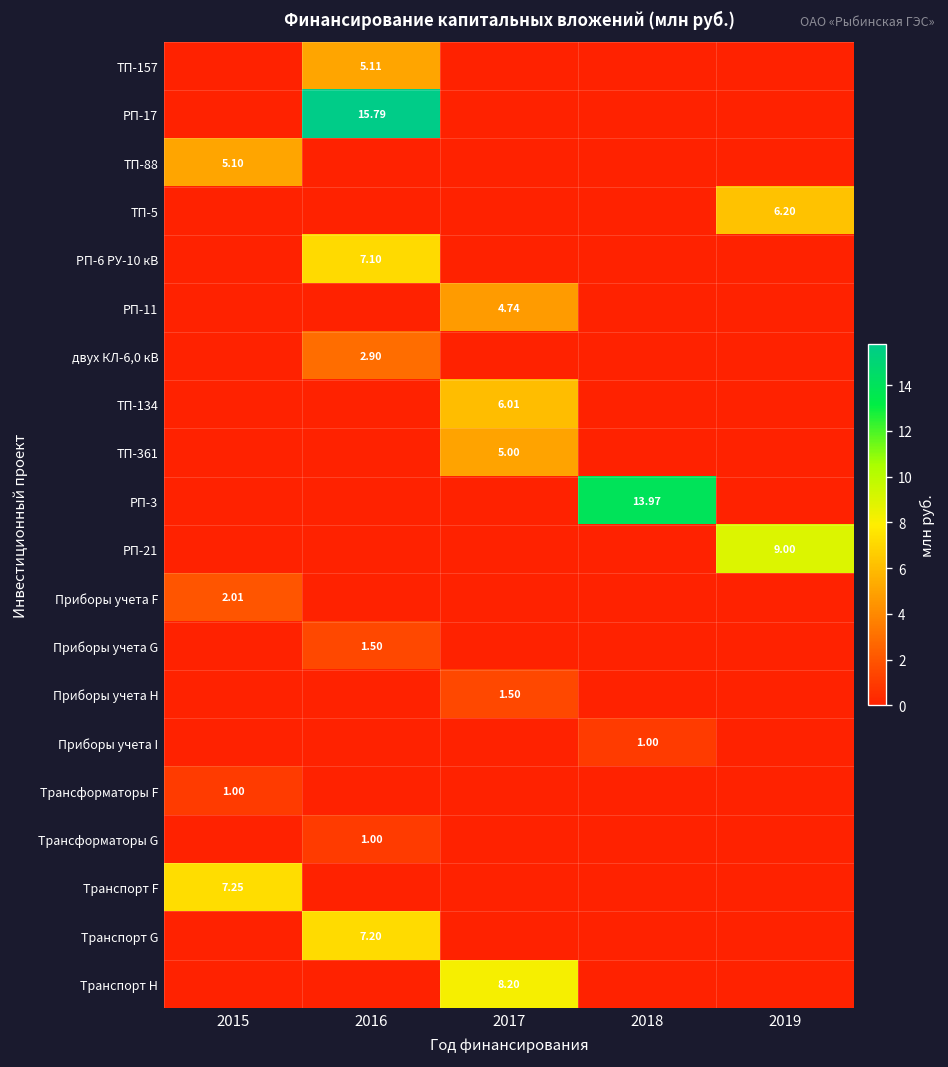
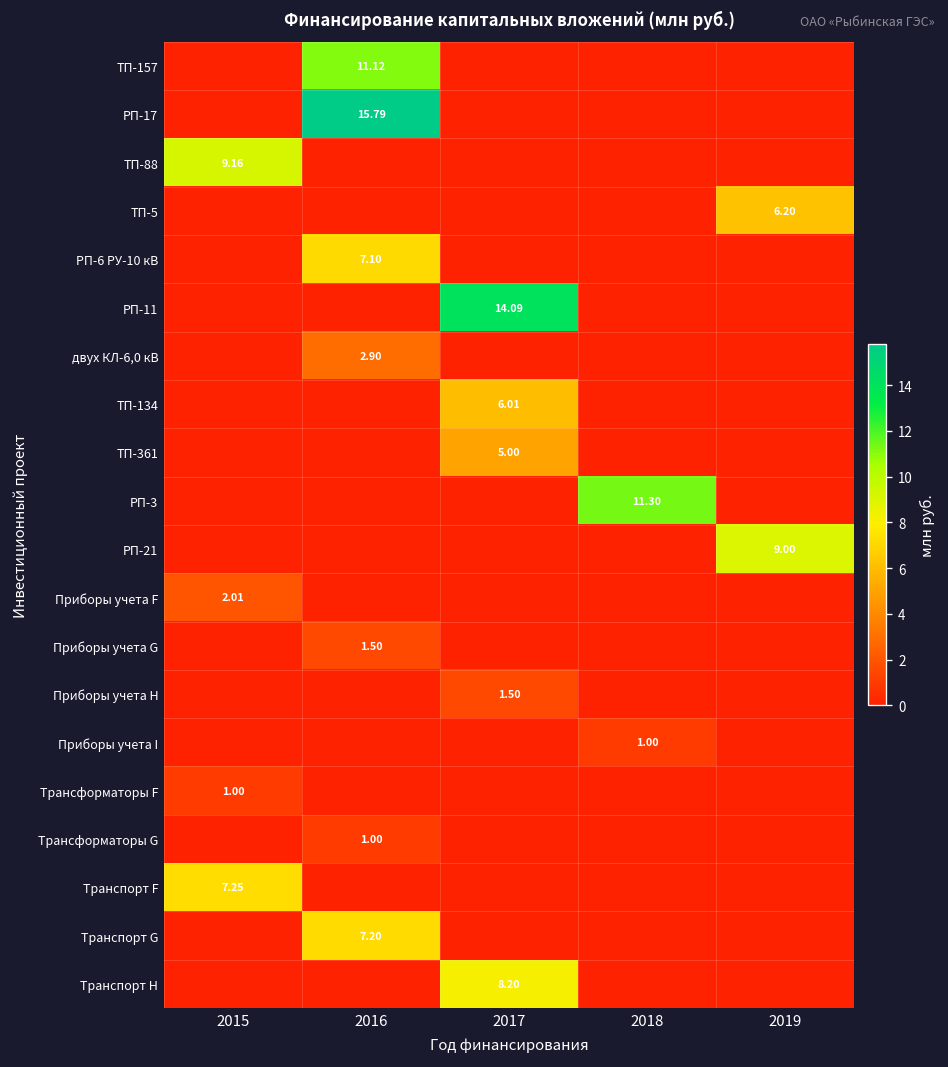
  {
    "ТП-157": {
-     "2016": 5.11
+     "2016": 11.12
    },
    "РП-17": {
      "2016": 15.79
    },
    "ТП-88": {
-     "2015": 5.10
+     "2015": 9.16
    },
    "ТП-5": {
      "2019": 6.20
    },
    "РП-6 РУ-10 кВ": {
      "2016": 7.10
    },
    "РП-11": {
-     "2017": 4.74
+     "2017": 14.09
    },
    "двух КЛ-6,0 кВ": {
      "2016": 2.90
    },
    "ТП-134": {
      "2017": 6.01
    },
    "ТП-361": {
      "2017": 5.00
    },
    "РП-3": {
-     "2018": 13.97
+     "2018": 11.30
    },
    "РП-21": {
      "2019": 9.00
    },
    "Приборы учета F": {
      "2015": 2.01
    },
    "Приборы учета G": {
      "2016": 1.50
    },
    "Приборы учета H": {
      "2017": 1.50
    },
    "Приборы учета I": {
      "2018": 1.00
    },
    "Трансформаторы F": {
      "2015": 1.00
    },
    "Трансформаторы G": {
      "2016": 1.00
    },
    "Транспорт F": {
      "2015": 7.25
    },
    "Транспорт G": {
      "2016": 7.20
    },
    "Транспорт H": {
      "2017": 8.20
    }
  }
